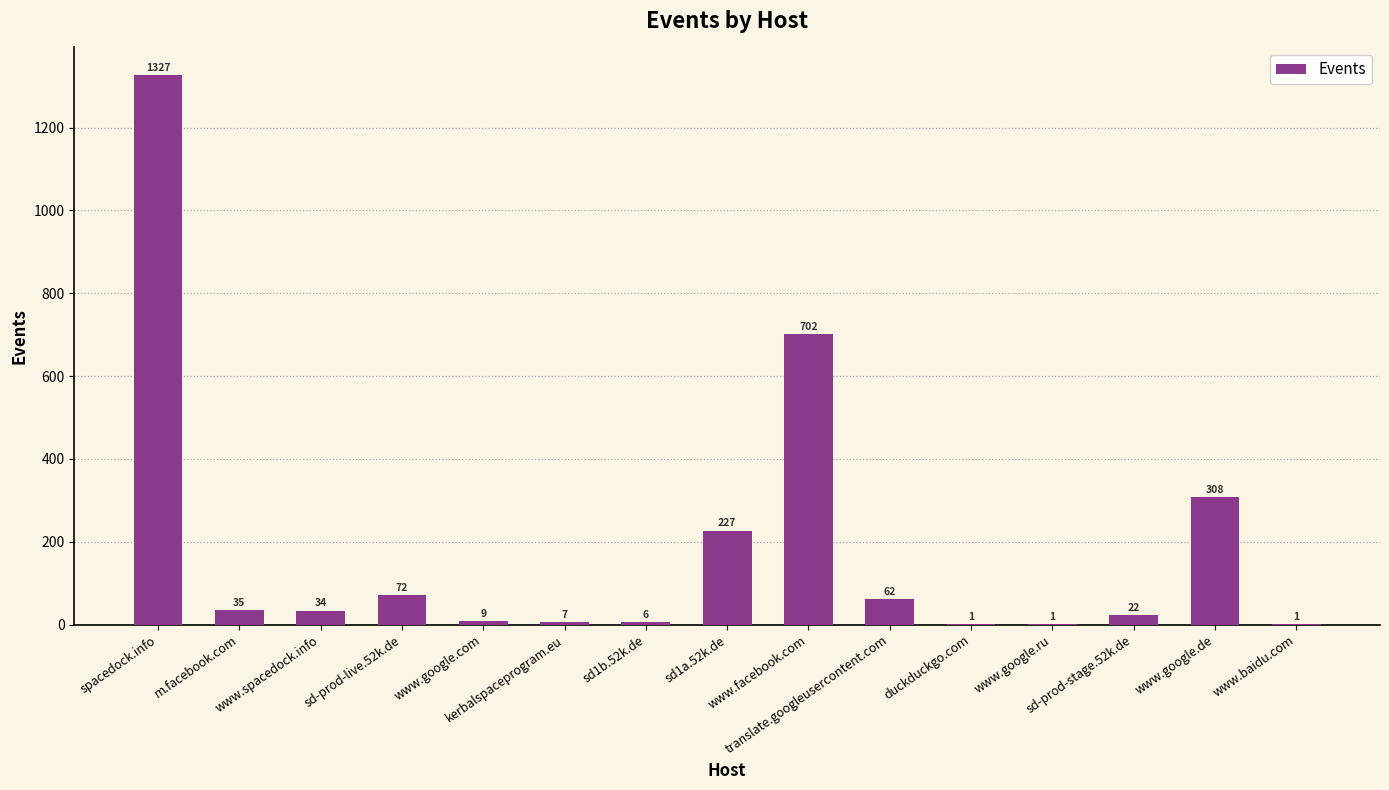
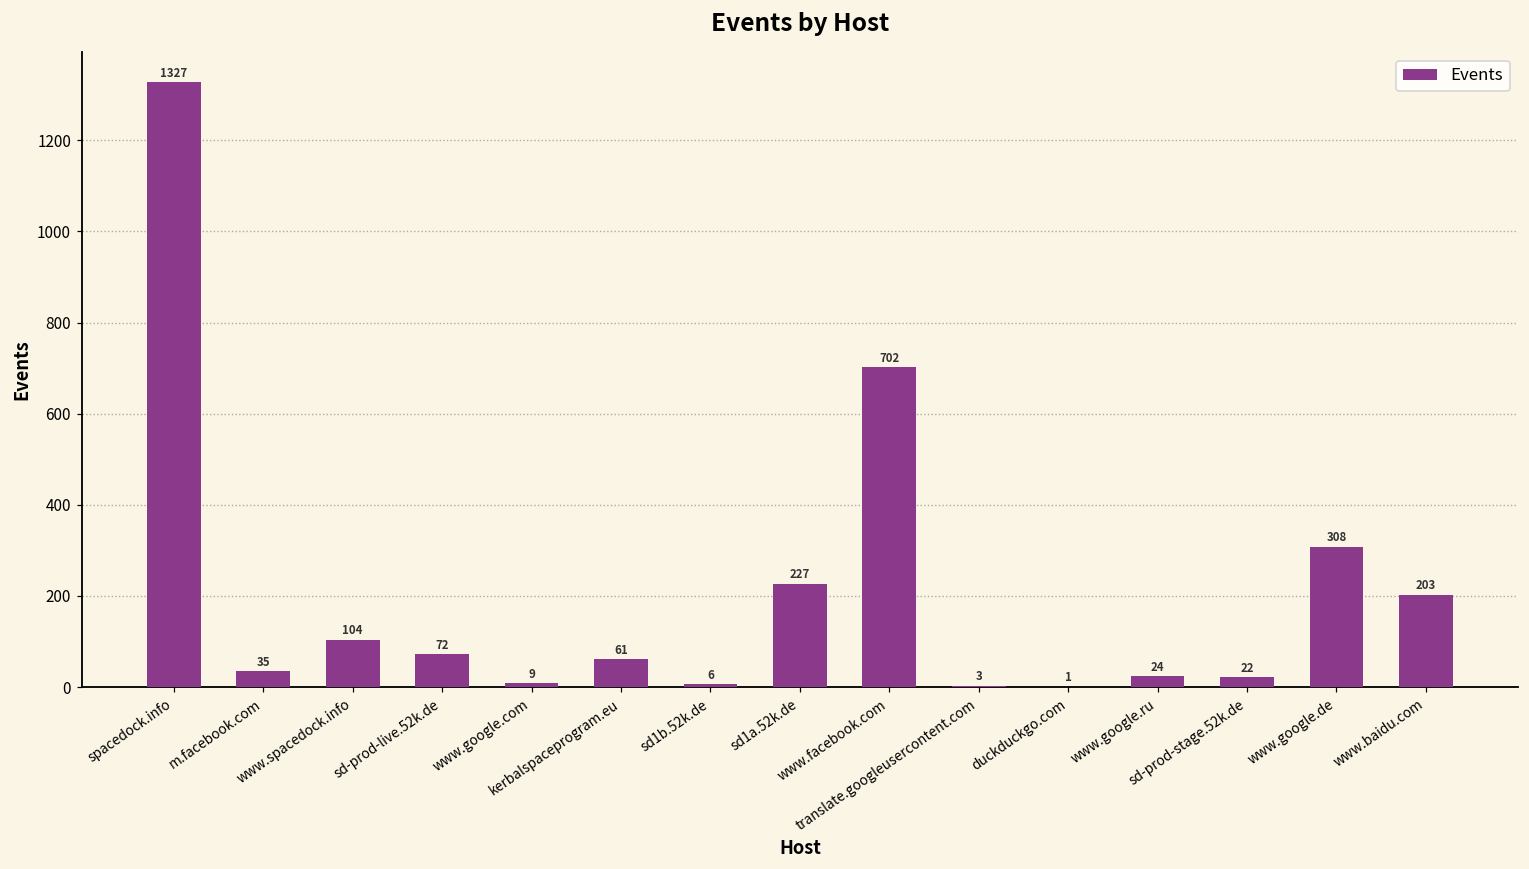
  {
    "spacedock.info": 1327,
    "m.facebook.com": 35,
-   "www.spacedock.info": 34,
+   "www.spacedock.info": 104,
    "sd-prod-live.52k.de": 72,
    "www.google.com": 9,
-   "kerbalspaceprogram.eu": 7,
+   "kerbalspaceprogram.eu": 61,
    "sd1b.52k.de": 6,
    "sd1a.52k.de": 227,
    "www.facebook.com": 702,
-   "translate.googleusercontent.com": 62,
+   "translate.googleusercontent.com": 3,
    "duckduckgo.com": 1,
-   "www.google.ru": 1,
+   "www.google.ru": 24,
    "sd-prod-stage.52k.de": 22,
    "www.google.de": 308,
-   "www.baidu.com": 1
+   "www.baidu.com": 203
  }
